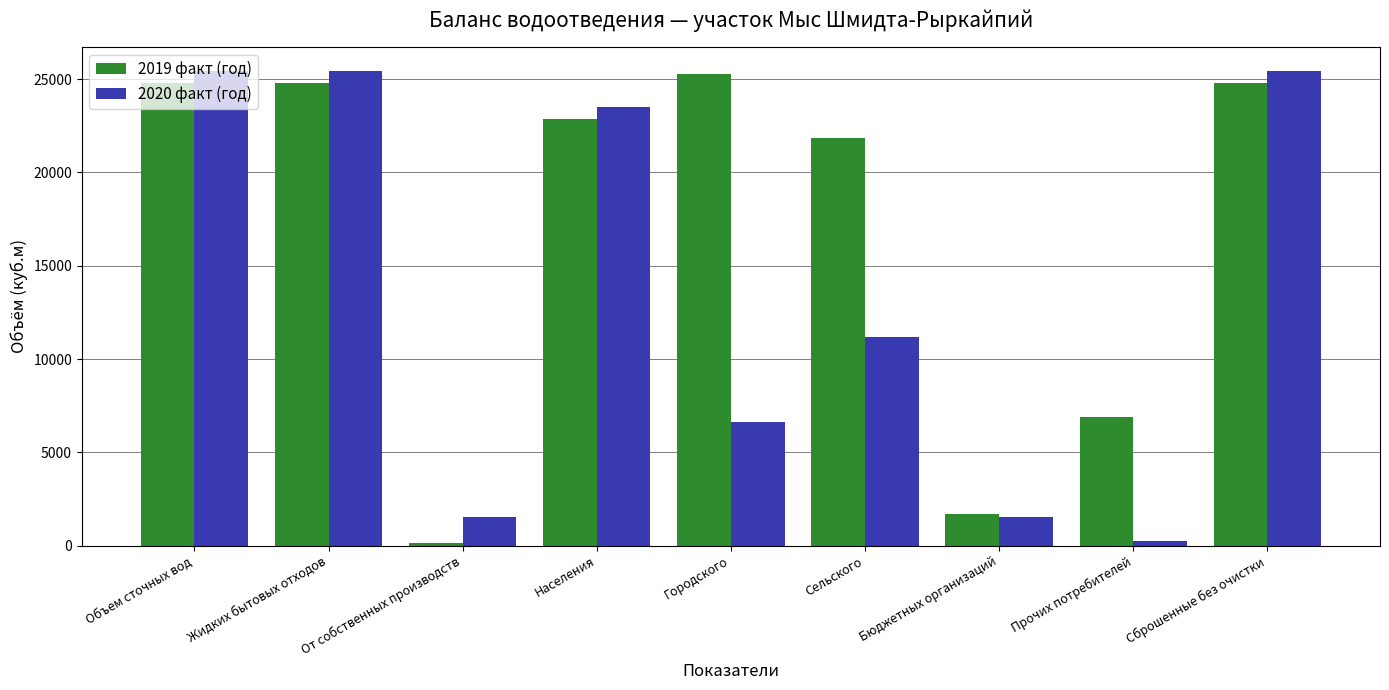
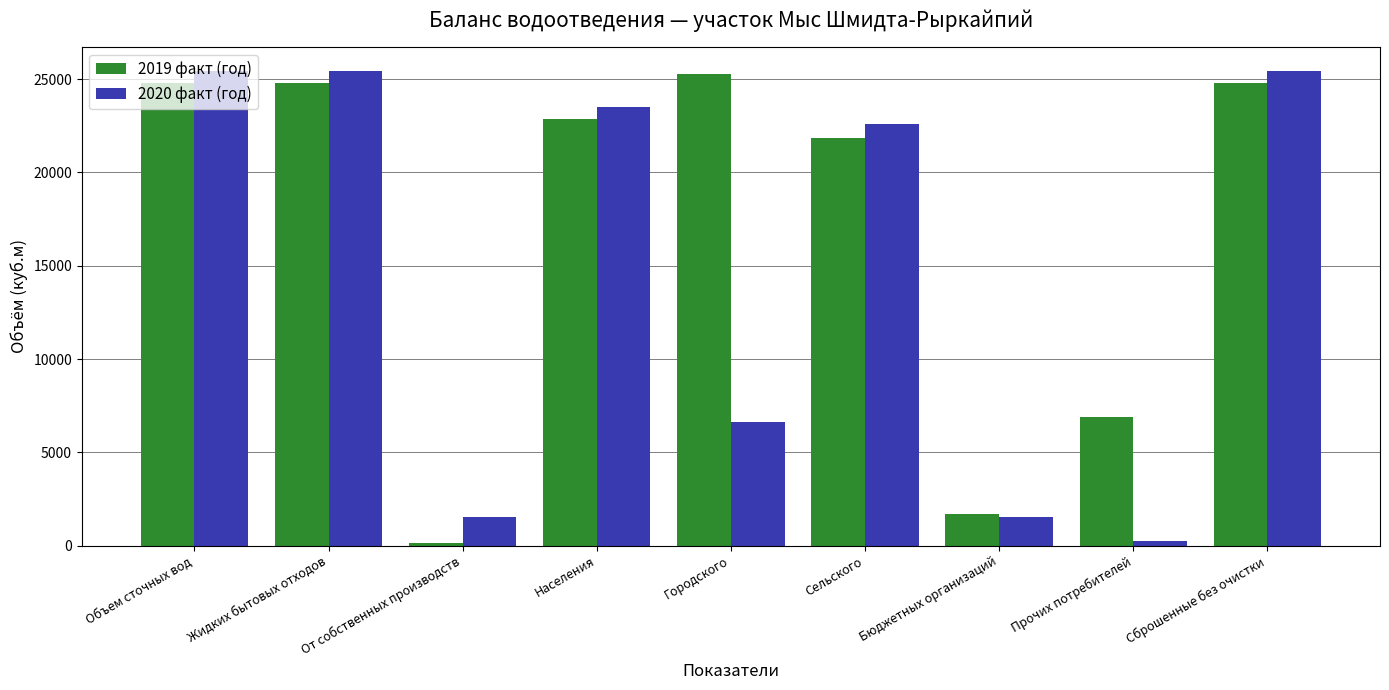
  {
    "2019 факт (год)": {
      "Жидких бытовых отходов": 24800,
      "От собственных производств": 100,
      "Населения": 22800,
      "Городского": 25300,
      "Сельского": 21800,
      "Бюджетных организаций": 1700,
      "Прочих потребителей": 6900,
      "Сброшенные без очистки": 24800
    },
    "2020 факт (год)": {
      "Жидких бытовых отходов": 25500,
      "От собственных производств": 1500,
      "Населения": 23500,
      "Городского": 6600,
-     "Сельского": 11200,
+     "Сельского": 22600,
      "Бюджетных организаций": 1600,
      "Прочих потребителей": 200,
      "Сброшенные без очистки": 25500
    }
  }
